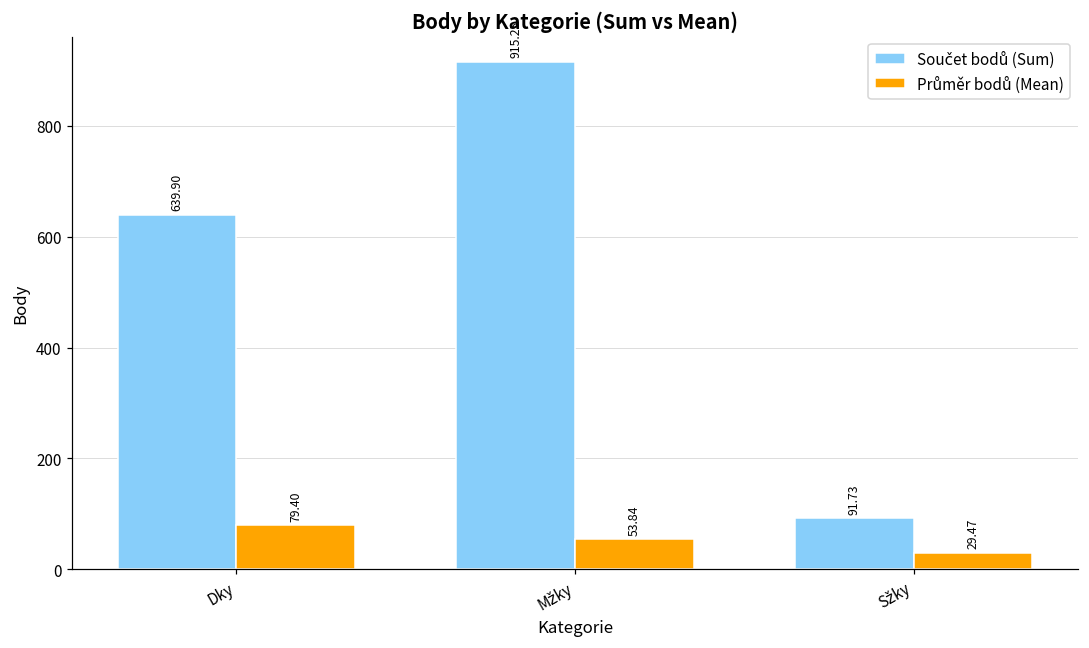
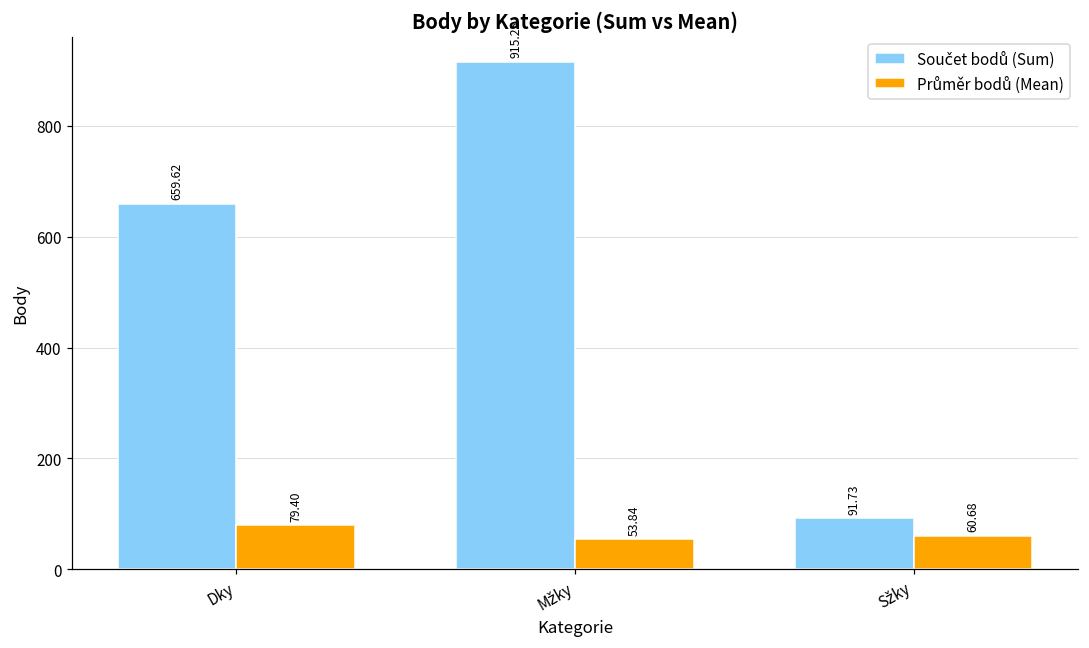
  {
    "Součet bodů (Sum)": {
-     "Dky": 639.90,
+     "Dky": 659.62,
      "Mžky": 915.25,
      "Sžky": 91.73
    },
    "Průměr bodů (Mean)": {
      "Dky": 79.40,
      "Mžky": 53.84,
-     "Sžky": 29.47
+     "Sžky": 60.68
    }
  }
